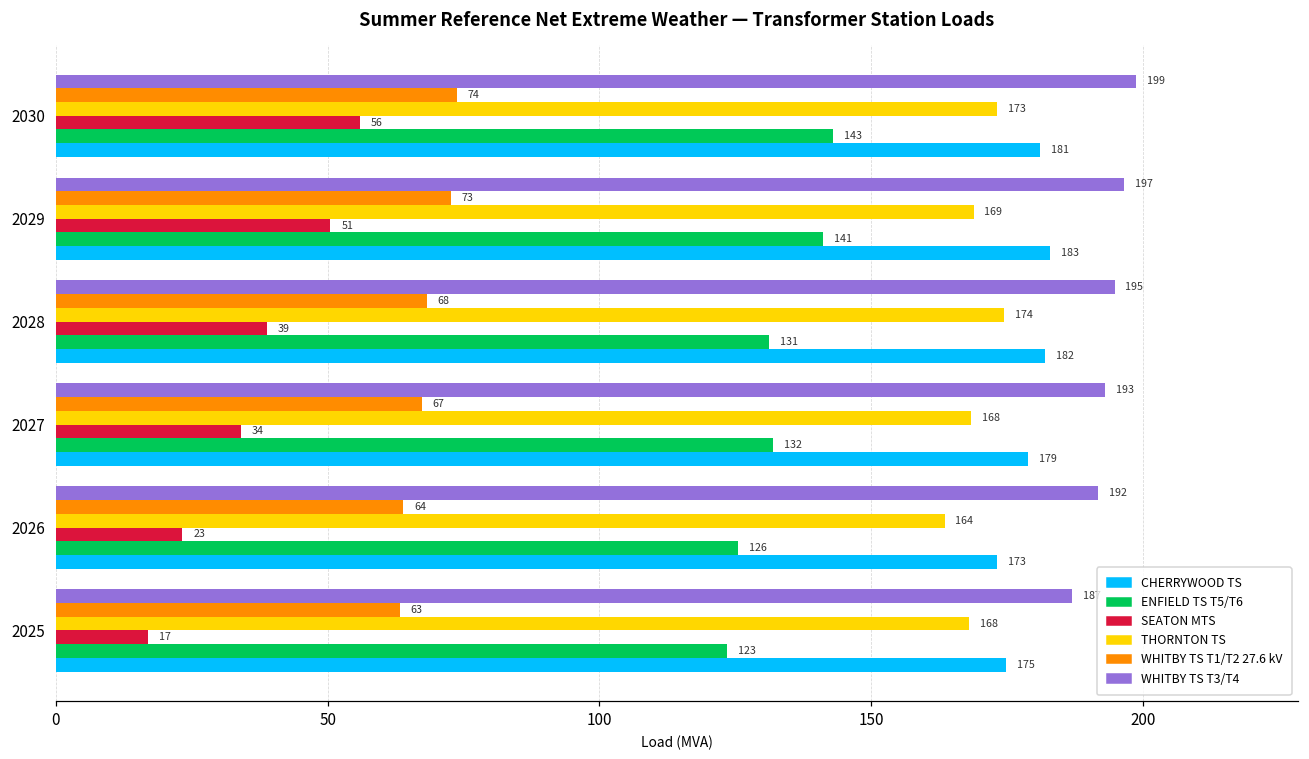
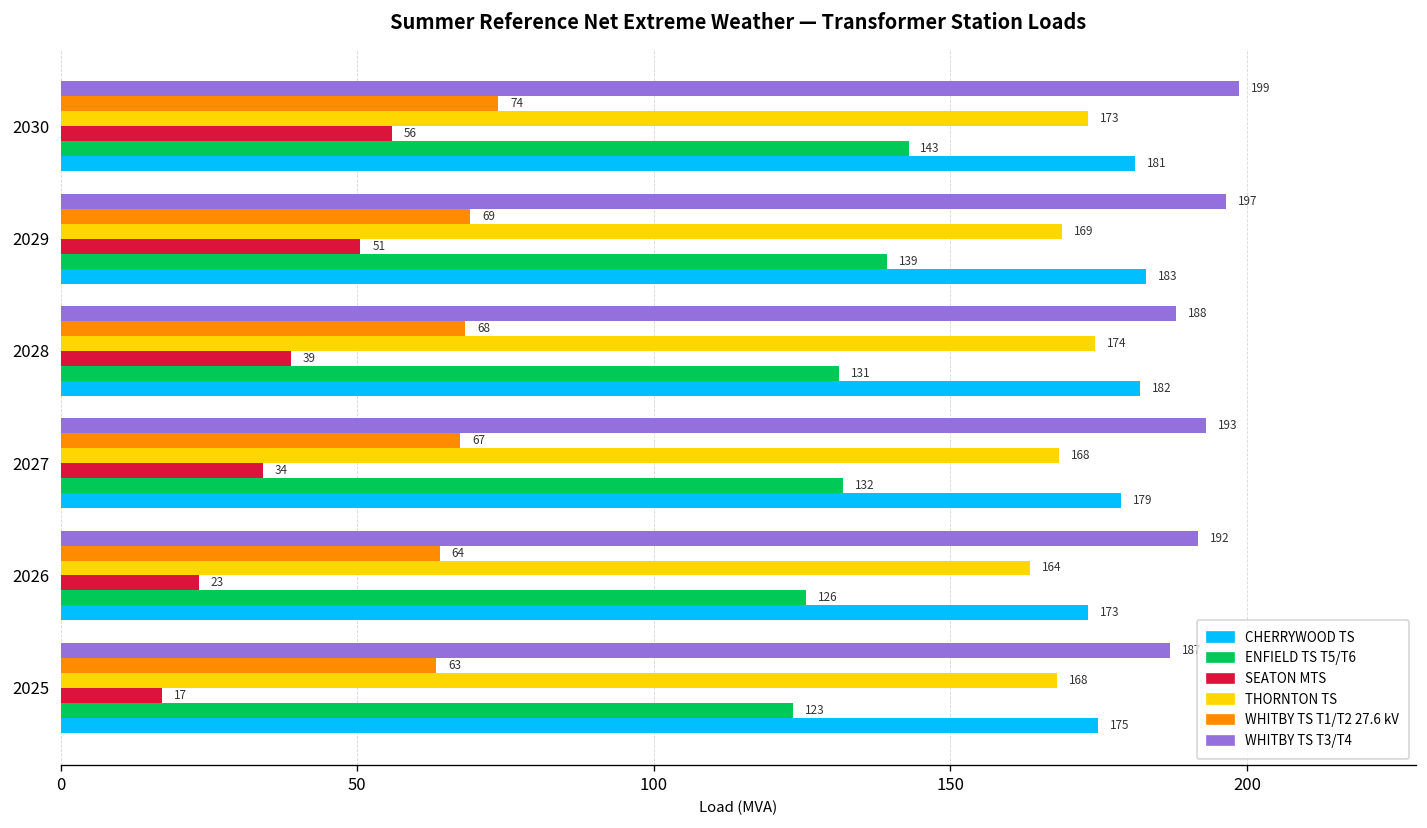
  {
    "CHERRYWOOD TS": {
      "2030": 181,
      "2029": 183,
      "2028": 182,
      "2027": 179,
      "2026": 173,
      "2025": 175
    },
    "ENFIELD TS T5/T6": {
      "2030": 143,
-     "2029": 141,
+     "2029": 139,
      "2028": 131,
      "2027": 132,
      "2026": 126,
      "2025": 123
    },
    "SEATON MTS": {
      "2030": 56,
      "2029": 51,
      "2028": 39,
      "2027": 34,
      "2026": 23,
      "2025": 17
    },
    "THORNTON TS": {
      "2030": 173,
      "2029": 169,
      "2028": 174,
      "2027": 168,
      "2026": 164,
      "2025": 168
    },
    "WHITBY TS T1/T2 27.6 kV": {
      "2030": 74,
-     "2029": 73,
+     "2029": 69,
      "2028": 68,
      "2027": 67,
      "2026": 64,
      "2025": 63
    },
    "WHITBY TS T3/T4": {
      "2030": 199,
      "2029": 197,
-     "2028": 195,
+     "2028": 188,
      "2027": 193,
      "2026": 192
    }
  }
